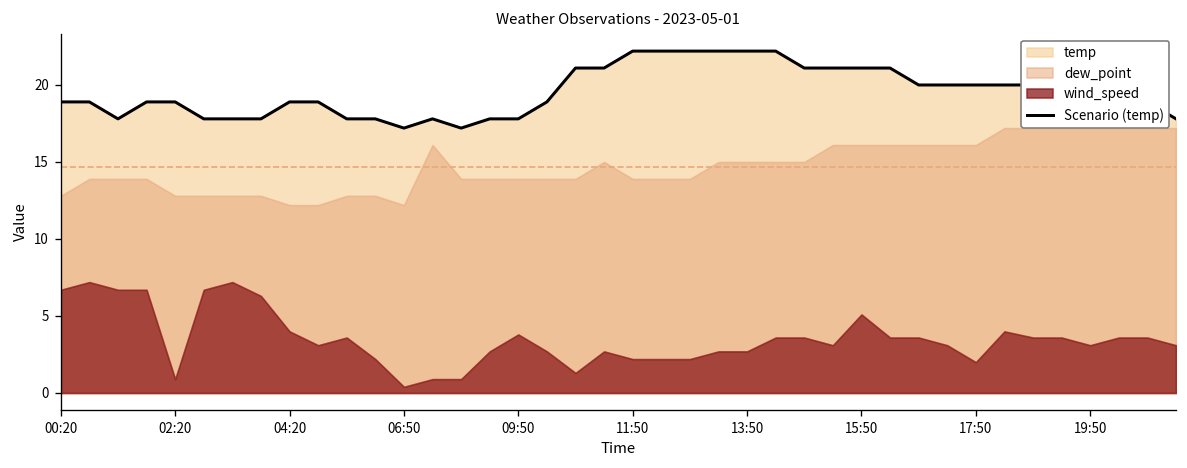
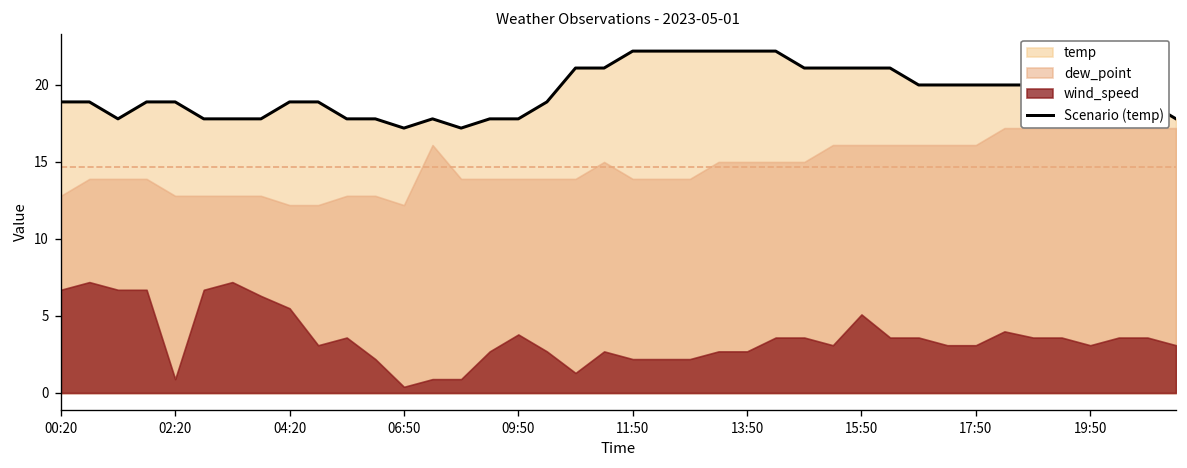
  {
    "wind_speed": {
      "00:20": 6.7,
      "02:20": 0.9,
-     "04:20": 4.0,
+     "04:20": 5.5,
      "06:50": 0.4,
      "09:50": 3.8,
      "11:50": 2.2,
      "13:50": 2.7,
      "15:50": 5.1,
-     "17:50": 2.0,
+     "17:50": 3.1,
      "19:50": 3.1
    }
  }
